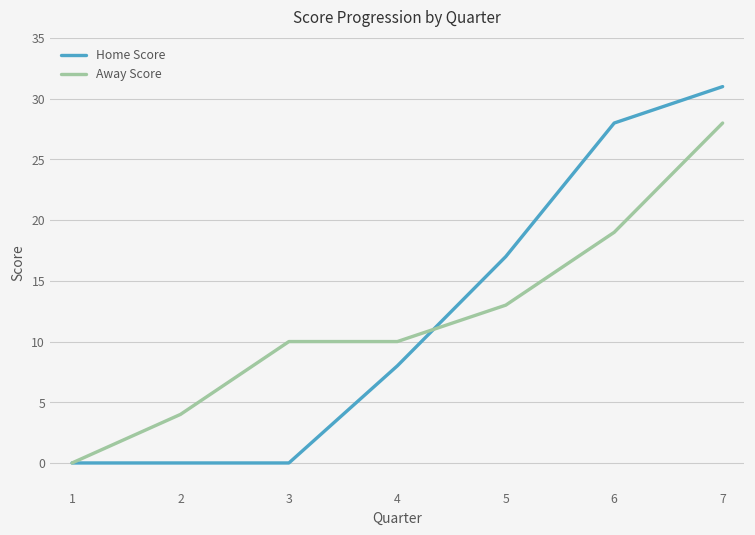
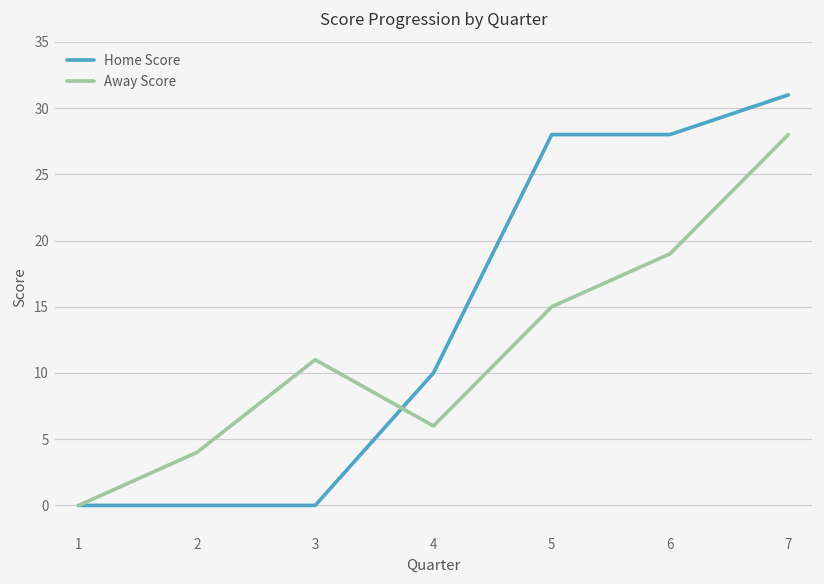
  {
    "Home Score": {
      "2": 0,
      "3": 0,
-     "4": 8,
-     "5": 17,
+     "4": 10,
+     "5": 28,
      "6": 28,
      "7": 31
    },
    "Away Score": {
      "2": 4,
-     "3": 10,
-     "4": 10,
-     "5": 13,
+     "3": 11,
+     "4": 6,
+     "5": 15,
      "6": 19,
      "7": 28
    }
  }
